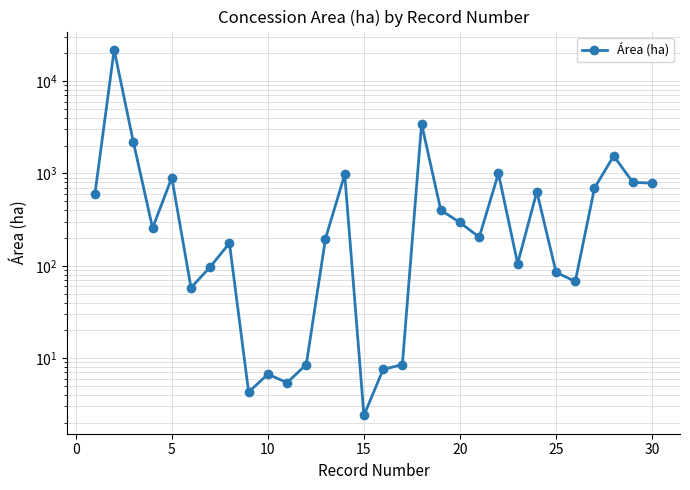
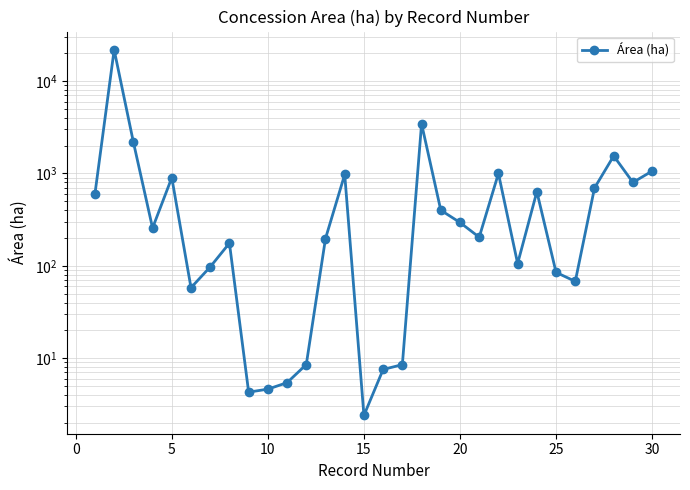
  {
    "5": 900,
-   "10": 7,
+   "10": 5,
    "15": 2.4,
    "20": 290,
    "25": 80,
-   "30": 800
+   "30": 1100
  }
